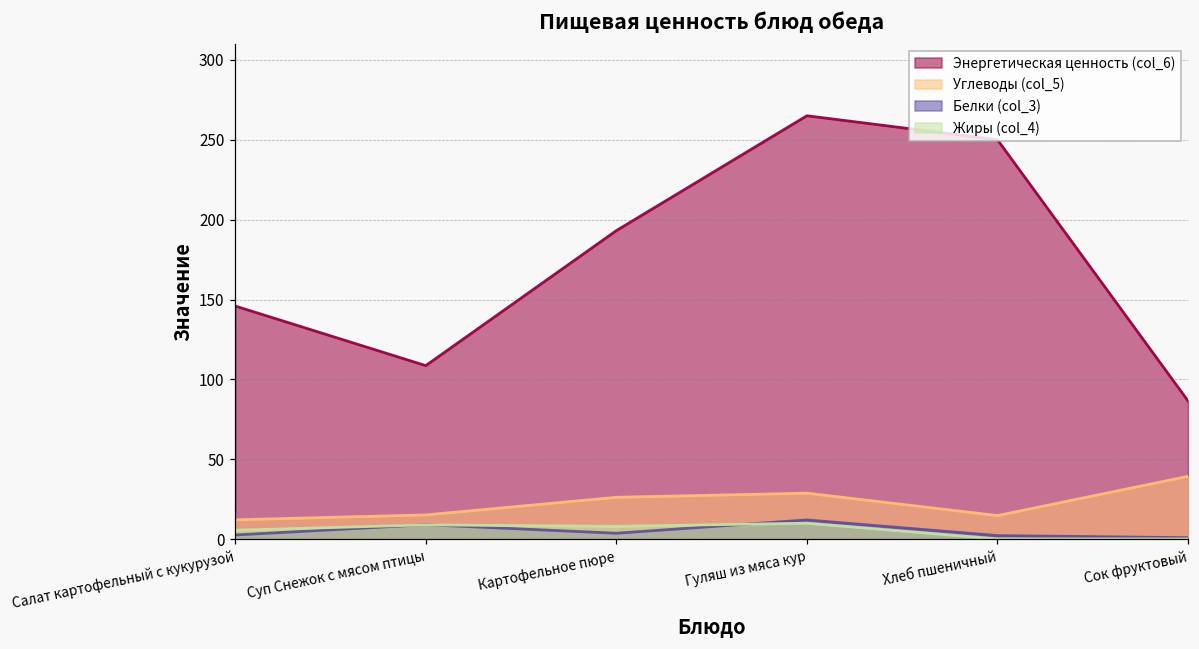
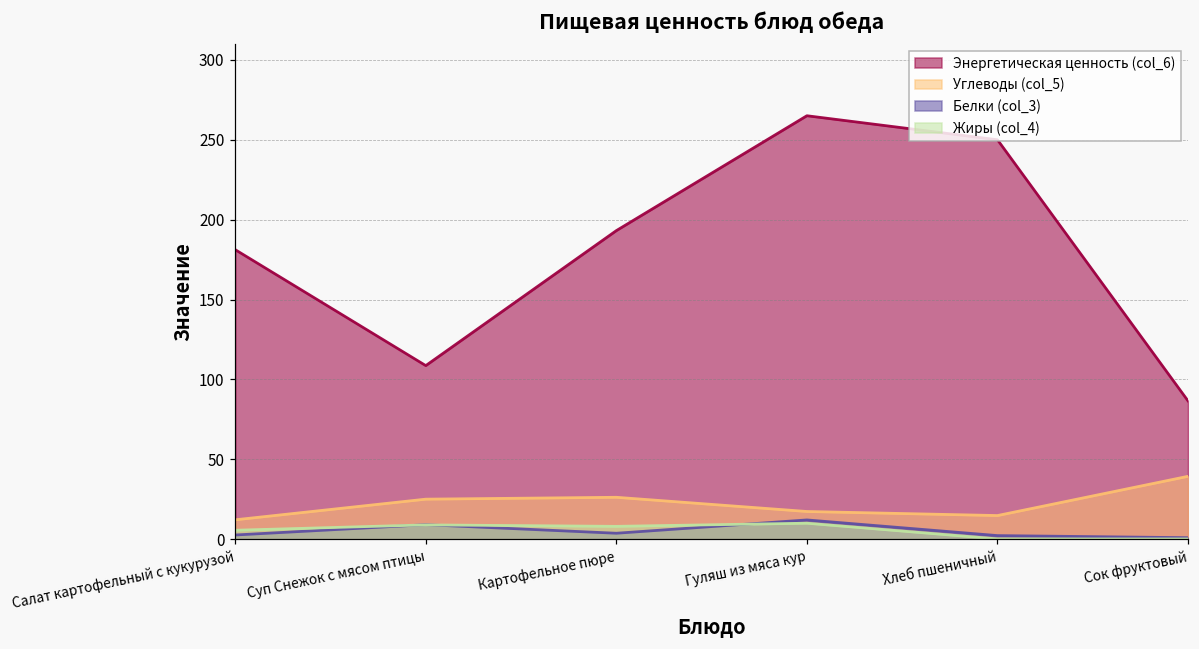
  {
    "Энергетическая ценность (col_6)": {
-     "Салат картофельный с кукурузой": 146,
+     "Салат картофельный с кукурузой": 181,
      "Суп Снежок с мясом птицы": 109,
      "Картофельное пюре": 193,
      "Гуляш из мяса кур": 265,
      "Сок фруктовый": 87
    },
    "Углеводы (col_5)": {
      "Салат картофельный с кукурузой": 12,
-     "Суп Снежок с мясом птицы": 15,
+     "Суп Снежок с мясом птицы": 25,
      "Картофельное пюре": 26,
-     "Гуляш из мяса кур": 29,
+     "Гуляш из мяса кур": 17,
      "Хлеб пшеничный": 15,
      "Сок фруктовый": 39
    },
    "Белки (col_3)": {
      "Салат картофельный с кукурузой": 3,
      "Картофельное пюре": 4,
      "Гуляш из мяса кур": 12,
      "Хлеб пшеничный": 2
    },
    "Жиры (col_4)": {
      "Салат картофельный с кукурузой": 6,
      "Картофельное пюре": 8,
      "Гуляш из мяса кур": 10,
      "Хлеб пшеничный": 0
    }
  }
